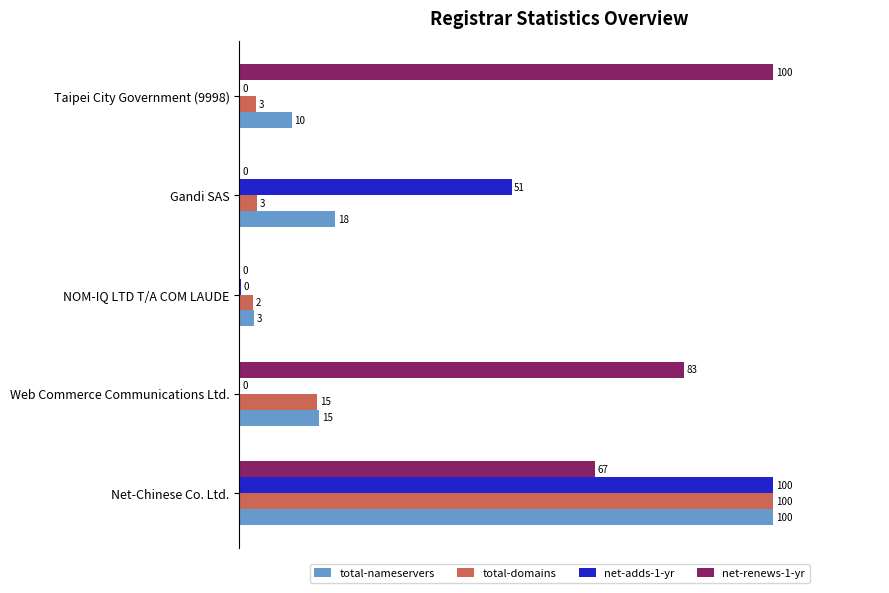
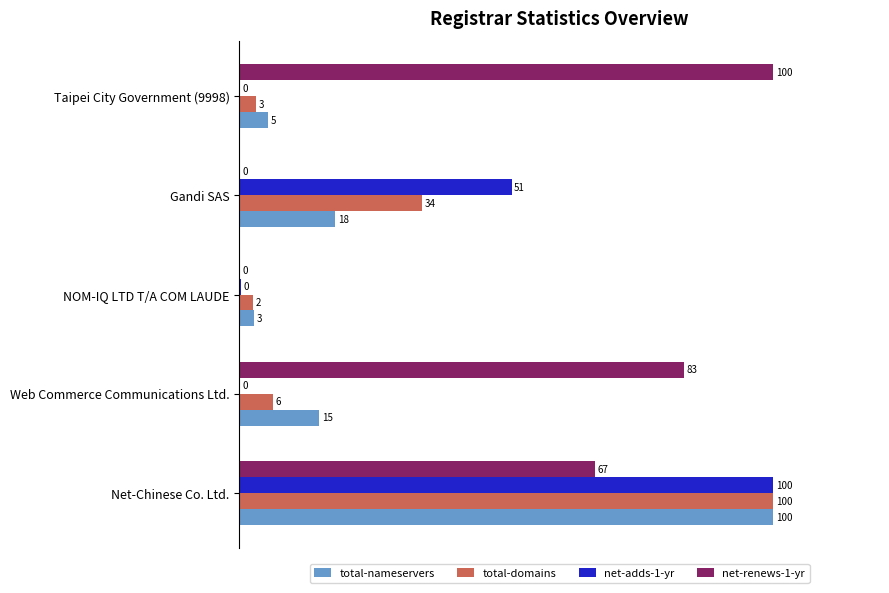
  {
    "total-nameservers": {
-     "Taipei City Government (9998)": 10,
+     "Taipei City Government (9998)": 5,
      "Gandi SAS": 18,
      "NOM-IQ LTD T/A COM LAUDE": 3,
      "Web Commerce Communications Ltd.": 15,
      "Net-Chinese Co. Ltd.": 100
    },
    "total-domains": {
      "Taipei City Government (9998)": 3,
-     "Gandi SAS": 3,
+     "Gandi SAS": 34,
      "NOM-IQ LTD T/A COM LAUDE": 2,
-     "Web Commerce Communications Ltd.": 15,
+     "Web Commerce Communications Ltd.": 6,
      "Net-Chinese Co. Ltd.": 100
    },
    "net-adds-1-yr": {
      "Taipei City Government (9998)": 0,
      "Gandi SAS": 51,
      "NOM-IQ LTD T/A COM LAUDE": 0,
      "Web Commerce Communications Ltd.": 0,
      "Net-Chinese Co. Ltd.": 100
    },
    "net-renews-1-yr": {
      "Taipei City Government (9998)": 100,
      "Gandi SAS": 0,
      "NOM-IQ LTD T/A COM LAUDE": 0,
      "Web Commerce Communications Ltd.": 83,
      "Net-Chinese Co. Ltd.": 67
    }
  }
